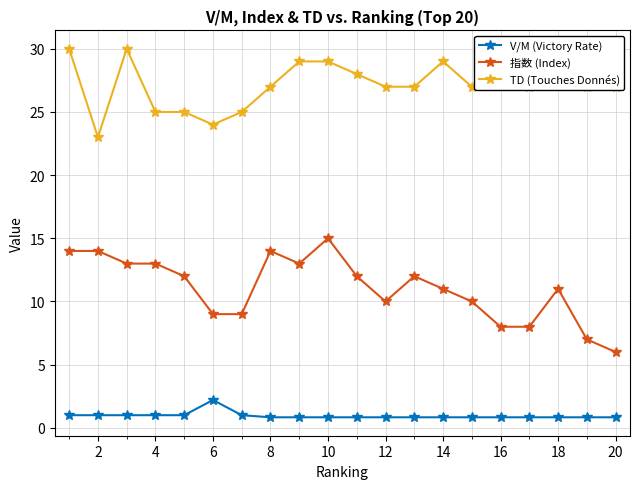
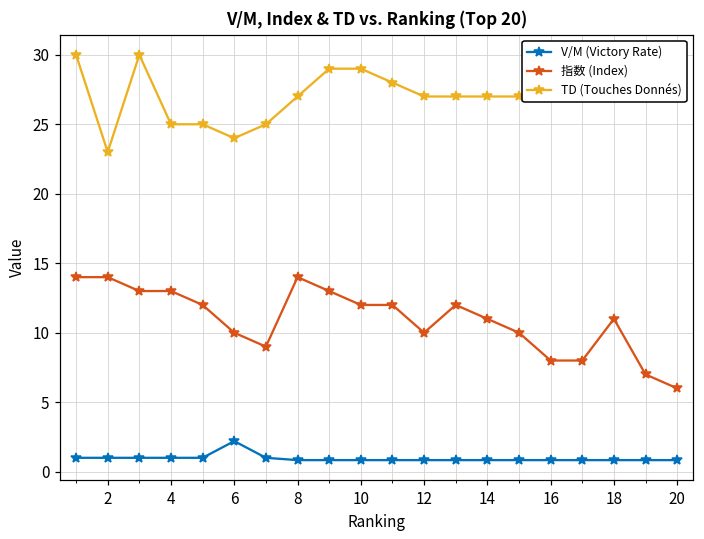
  {
    "V/M (Victory Rate)": {
      "2": 1,
      "4": 1,
      "6": 2.2,
      "8": 1,
      "10": 1,
      "12": 1,
      "14": 1,
      "16": 1,
      "18": 1,
      "20": 1
    },
    "指数 (Index)": {
      "2": 14,
      "4": 13,
-     "6": 9,
+     "6": 10,
      "8": 14,
-     "10": 15,
+     "10": 12,
      "12": 10,
      "14": 11,
      "16": 8,
      "18": 11,
      "20": 6
    },
    "TD (Touches Donnés)": {
      "2": 23,
      "4": 25,
      "6": 24,
      "8": 27,
      "10": 29,
      "12": 27,
-     "14": 29
+     "14": 27
    }
  }
